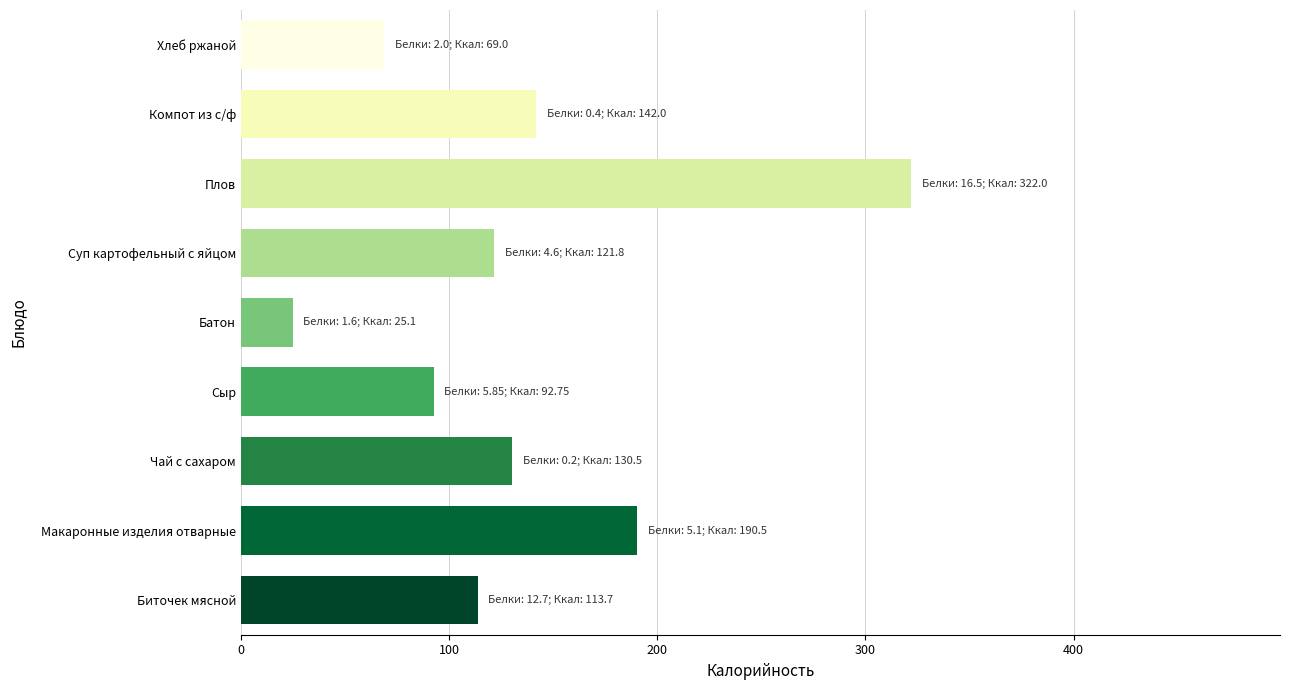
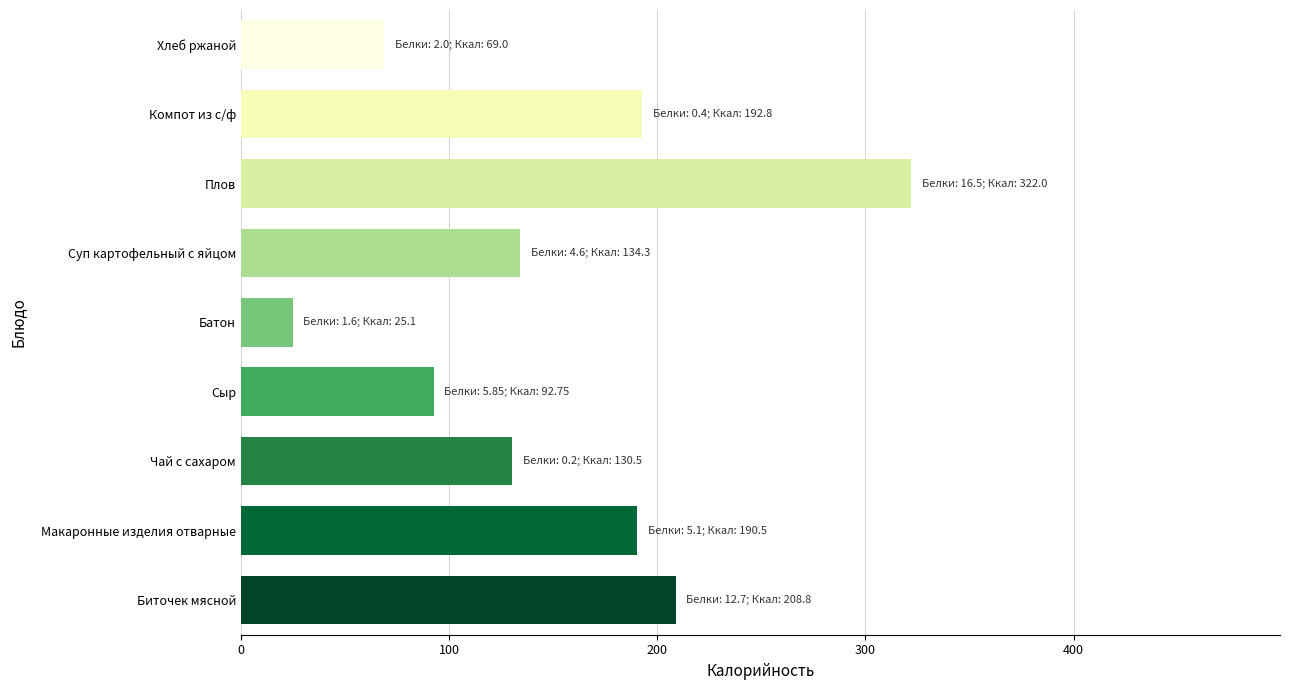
  {
    "Хлеб ржаной": 69.0,
-   "Компот из с/ф": 142.0,
+   "Компот из с/ф": 192.8,
    "Плов": 322.0,
-   "Суп картофельный с яйцом": 121.8,
+   "Суп картофельный с яйцом": 134.3,
    "Батон": 25.1,
    "Сыр": 92.75,
    "Чай с сахаром": 130.5,
    "Макаронные изделия отварные": 190.5,
-   "Биточек мясной": 113.7
+   "Биточек мясной": 208.8
  }
